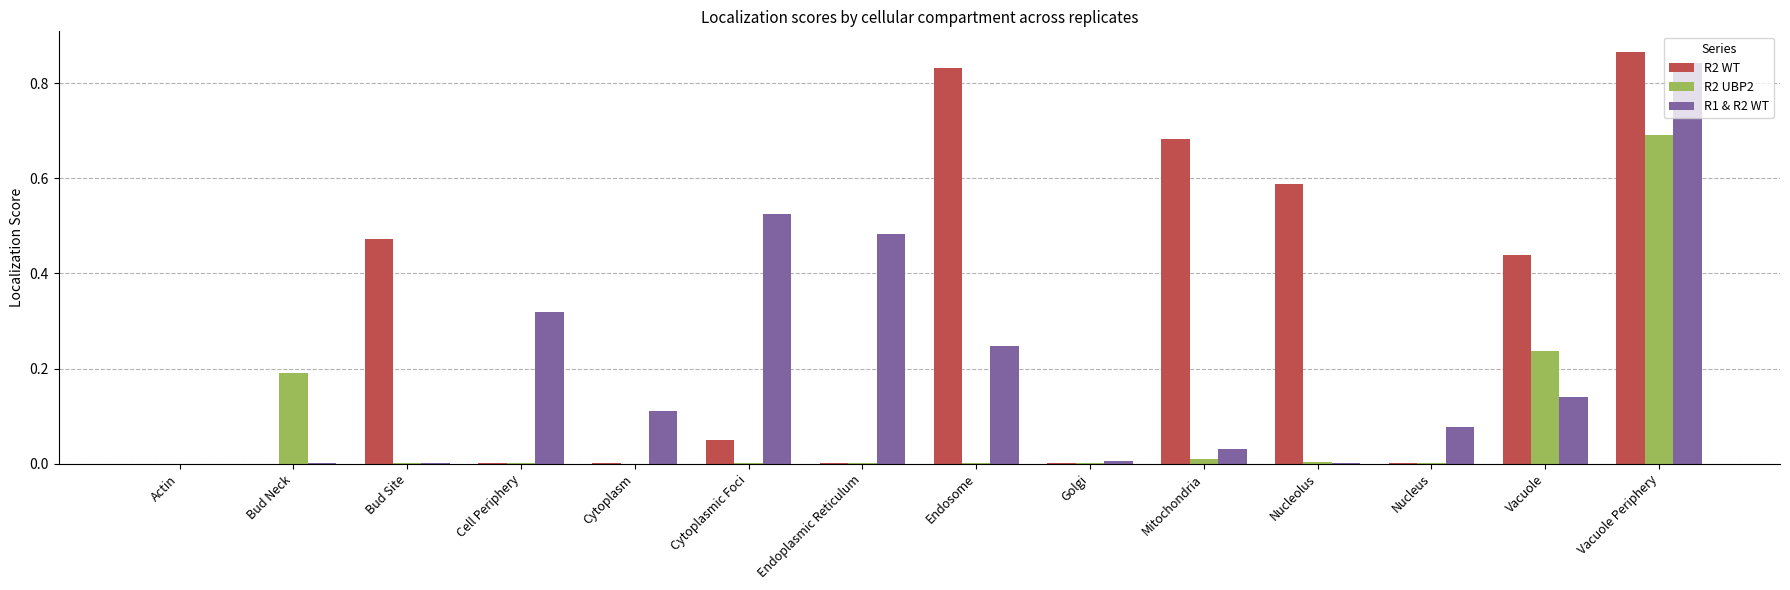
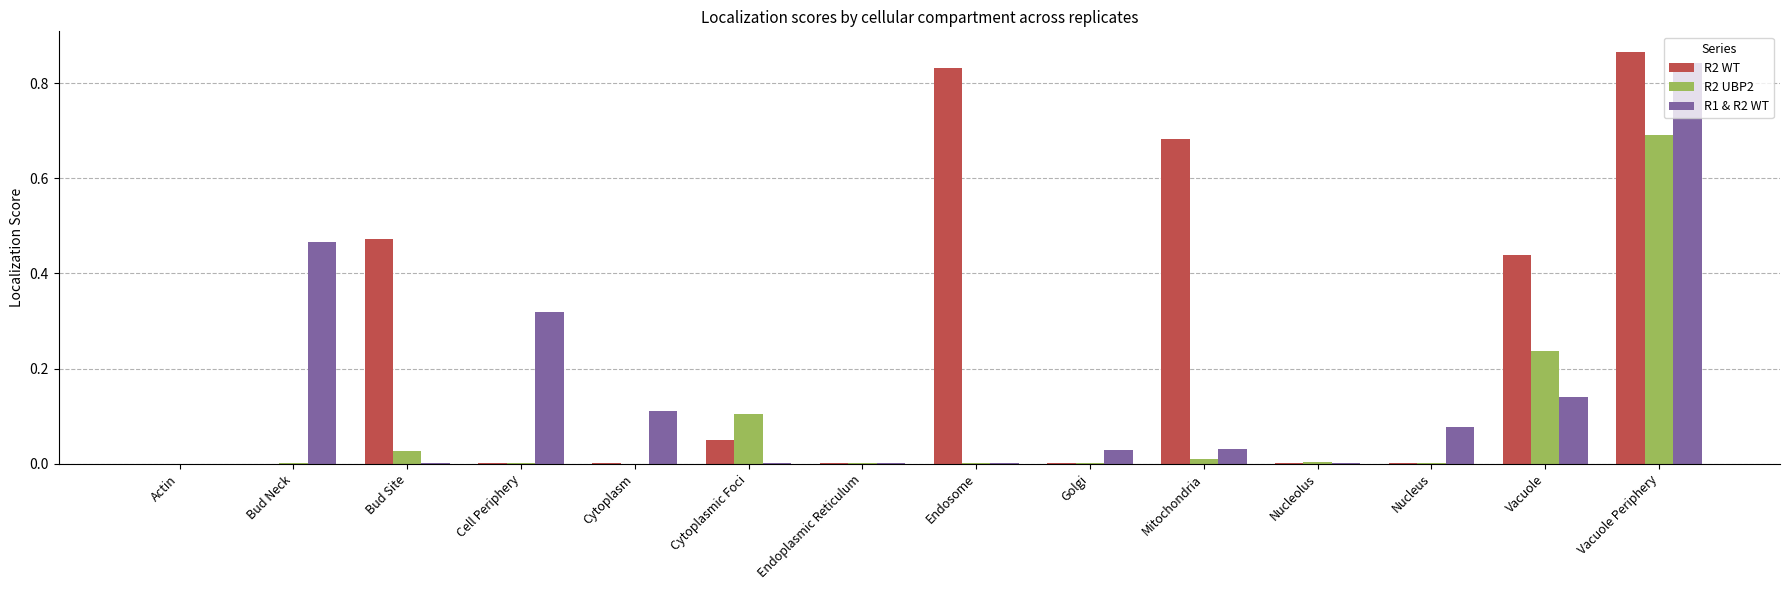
  {
    "R2 WT": {
      "Bud Site": 0.47,
      "Cytoplasmic Foci": 0.05,
      "Endosome": 0.83,
      "Mitochondria": 0.68,
-     "Nucleolus": 0.59,
+     "Nucleolus": 0.00,
      "Vacuole": 0.44,
      "Vacuole Periphery": 0.87
    },
    "R2 UBP2": {
-     "Bud Neck": 0.19,
-     "Bud Site": 0.00,
-     "Cytoplasmic Foci": 0.00,
+     "Bud Neck": 0.00,
+     "Bud Site": 0.03,
+     "Cytoplasmic Foci": 0.10,
      "Mitochondria": 0.01,
      "Vacuole": 0.24,
      "Vacuole Periphery": 0.69
    },
    "R1 & R2 WT": {
-     "Bud Neck": 0.00,
+     "Bud Neck": 0.47,
      "Cell Periphery": 0.32,
      "Cytoplasm": 0.11,
-     "Cytoplasmic Foci": 0.52,
-     "Endoplasmic Reticulum": 0.48,
-     "Endosome": 0.25,
-     "Golgi": 0.00,
+     "Cytoplasmic Foci": 0.00,
+     "Endoplasmic Reticulum": 0.00,
+     "Endosome": 0.00,
+     "Golgi": 0.03,
      "Mitochondria": 0.03,
      "Nucleus": 0.08,
      "Vacuole": 0.14
    }
  }
